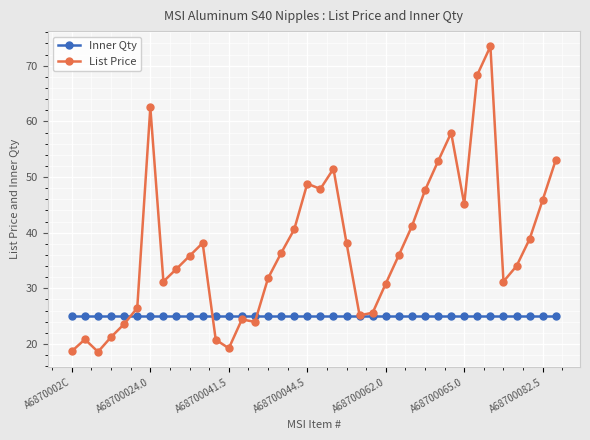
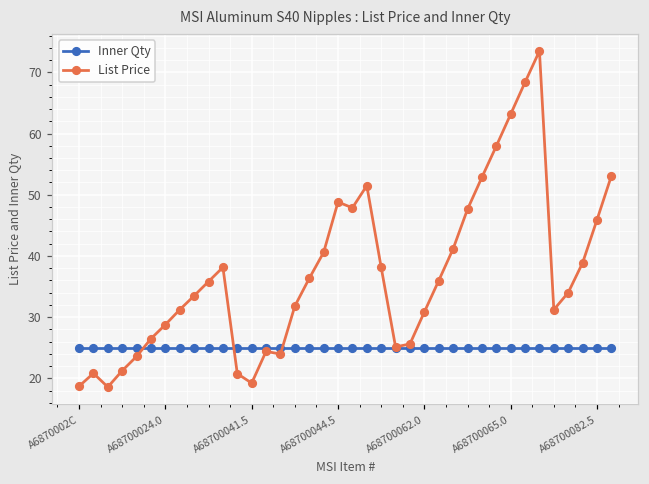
  {
    "Inner Qty": {
      "A6870002C": 25,
      "A68700024.0": 25,
      "A68700041.5": 25,
      "A68700044.5": 25,
      "A68700062.0": 25,
      "A68700065.0": 25,
      "A68700082.5": 25
    },
    "List Price": {
      "A6870002C": 19,
-     "A68700024.0": 63,
+     "A68700024.0": 29,
      "A68700041.5": 19,
      "A68700044.5": 49,
      "A68700062.0": 31,
-     "A68700065.0": 45,
+     "A68700065.0": 63,
      "A68700082.5": 46
    }
  }
